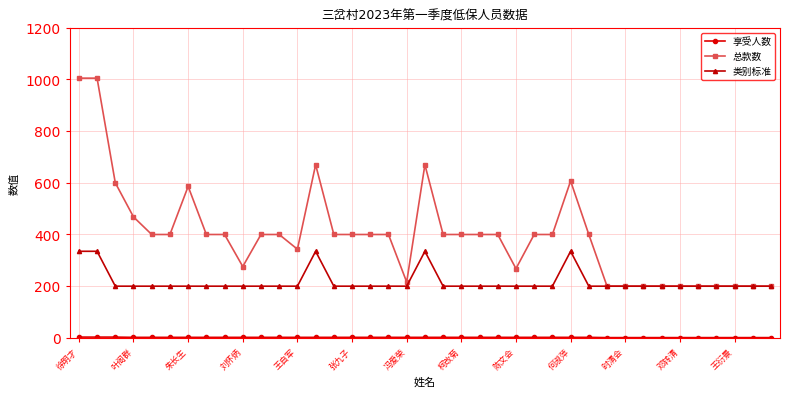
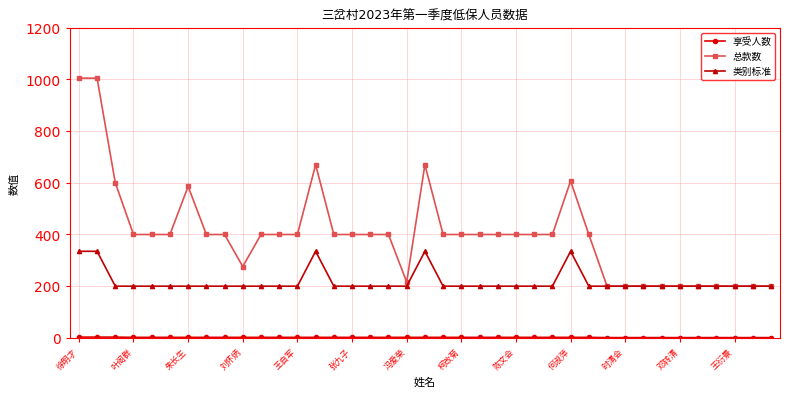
  {
    "总款数": {
      "徐明才": 1010,
-     "叶阁群": 470,
+     "叶阁群": 400,
      "朱长生": 590,
      "刘怀炳": 280,
-     "王自军": 340,
+     "王自军": 400,
      "张九子": 400,
      "冯爱荣": 220,
      "柯改菊": 400,
-     "陈文会": 270,
+     "陈文会": 400,
      "何淑萍": 610
    }
  }
